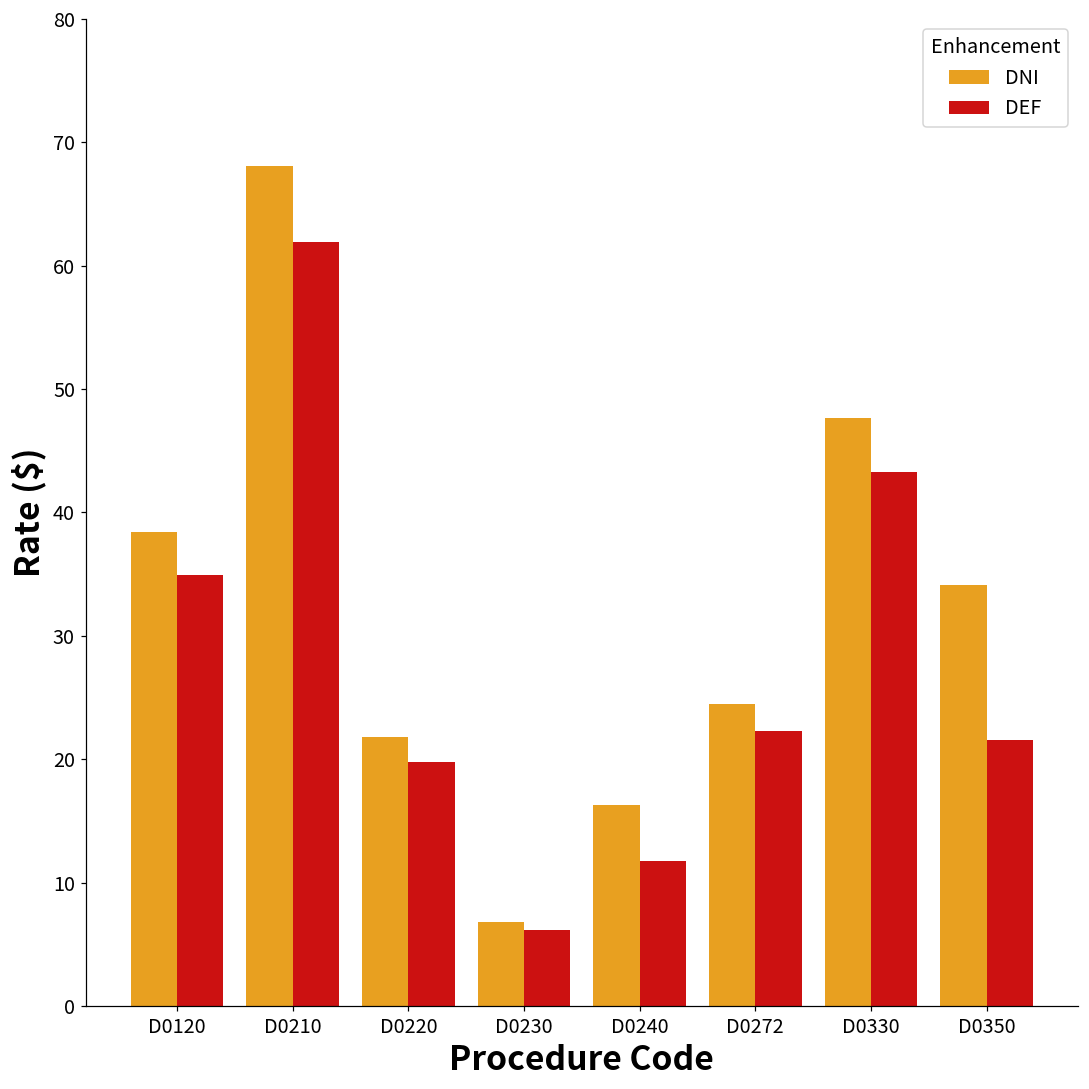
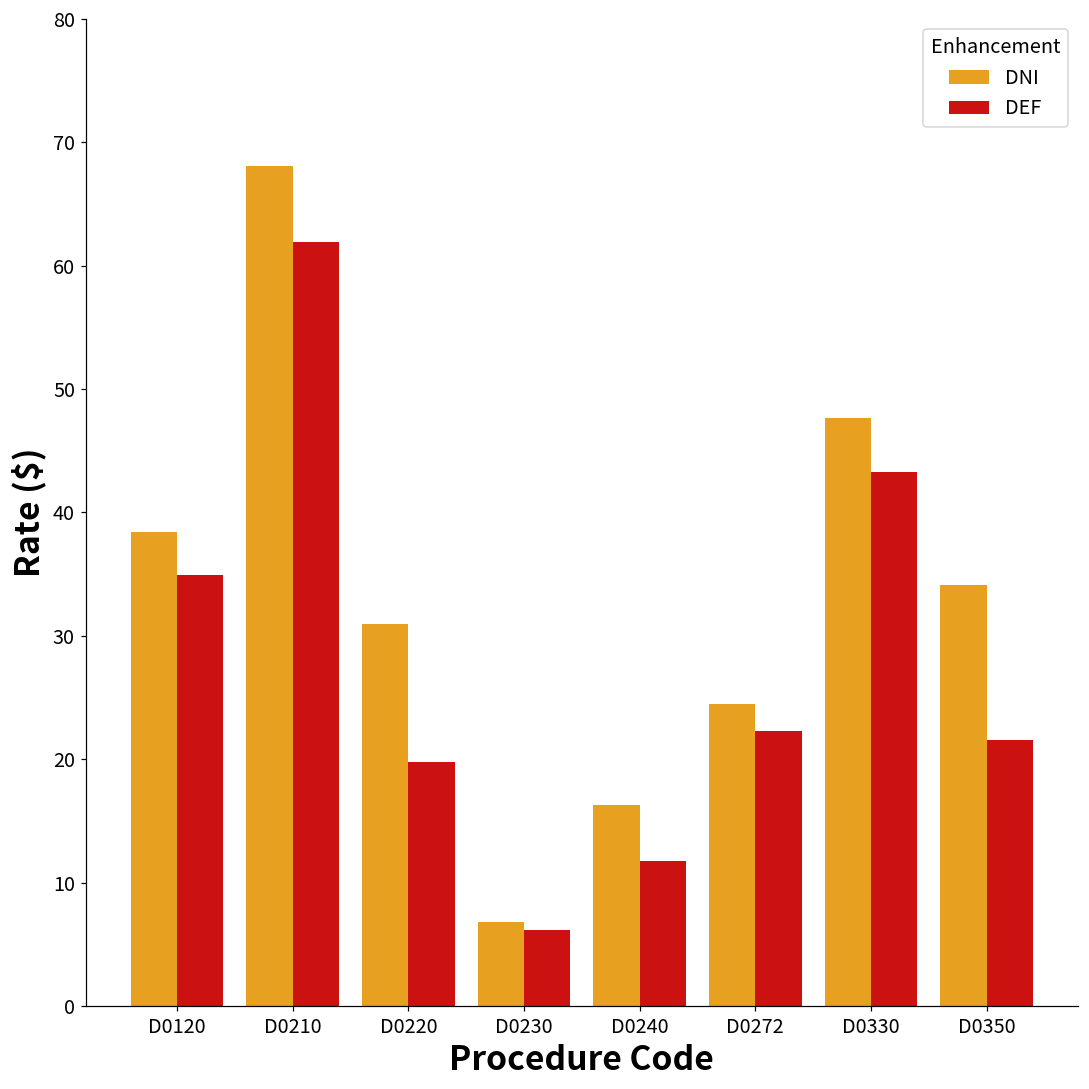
  {
    "DNI": {
      "D0120": 38.4,
      "D0210": 68.1,
-     "D0220": 21.8,
+     "D0220": 31.0,
      "D0230": 6.8,
      "D0240": 16.3,
      "D0272": 24.5,
      "D0330": 47.6,
      "D0350": 34.1
    },
    "DEF": {
      "D0120": 34.9,
      "D0210": 61.9,
      "D0220": 19.8,
      "D0230": 6.2,
      "D0240": 11.8,
      "D0272": 22.3,
      "D0330": 43.3,
      "D0350": 21.5
    }
  }
